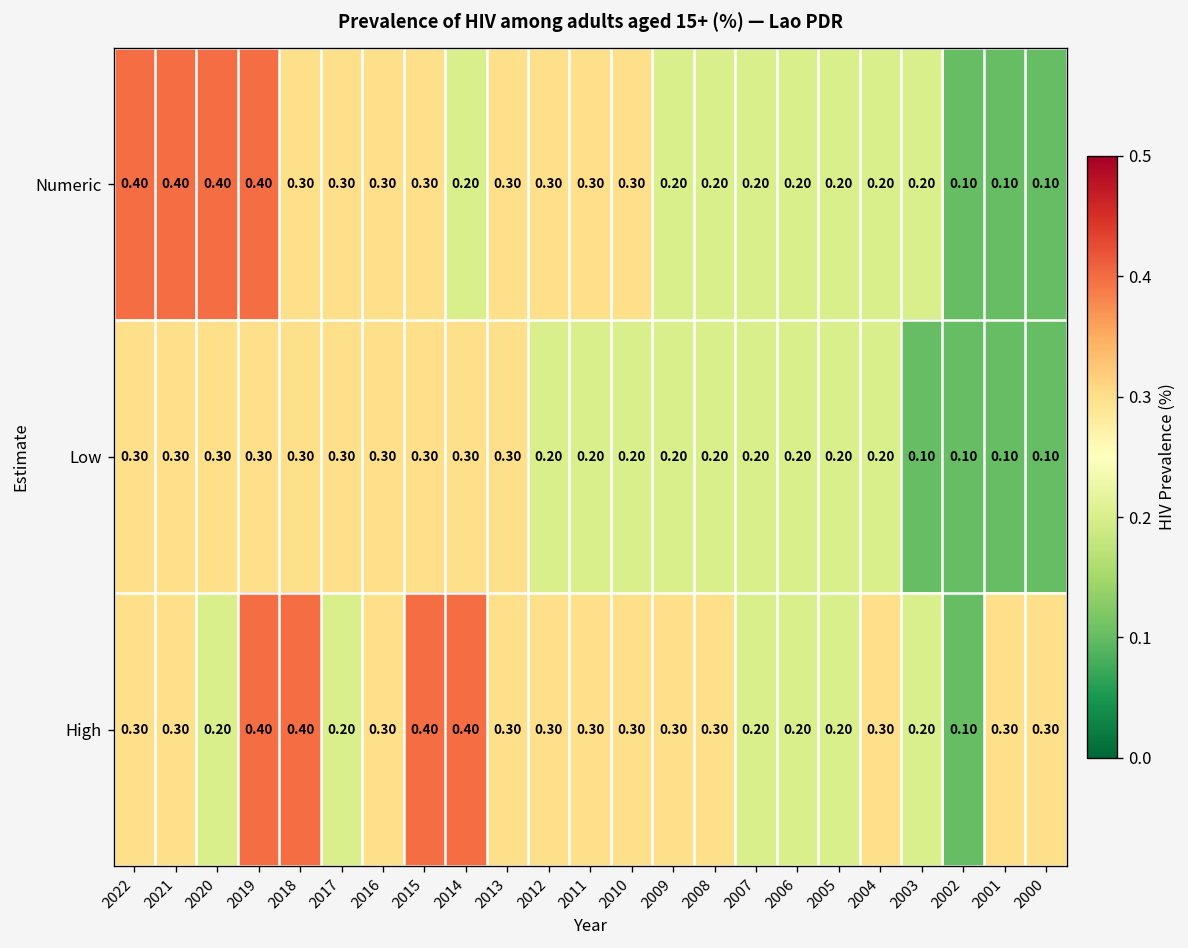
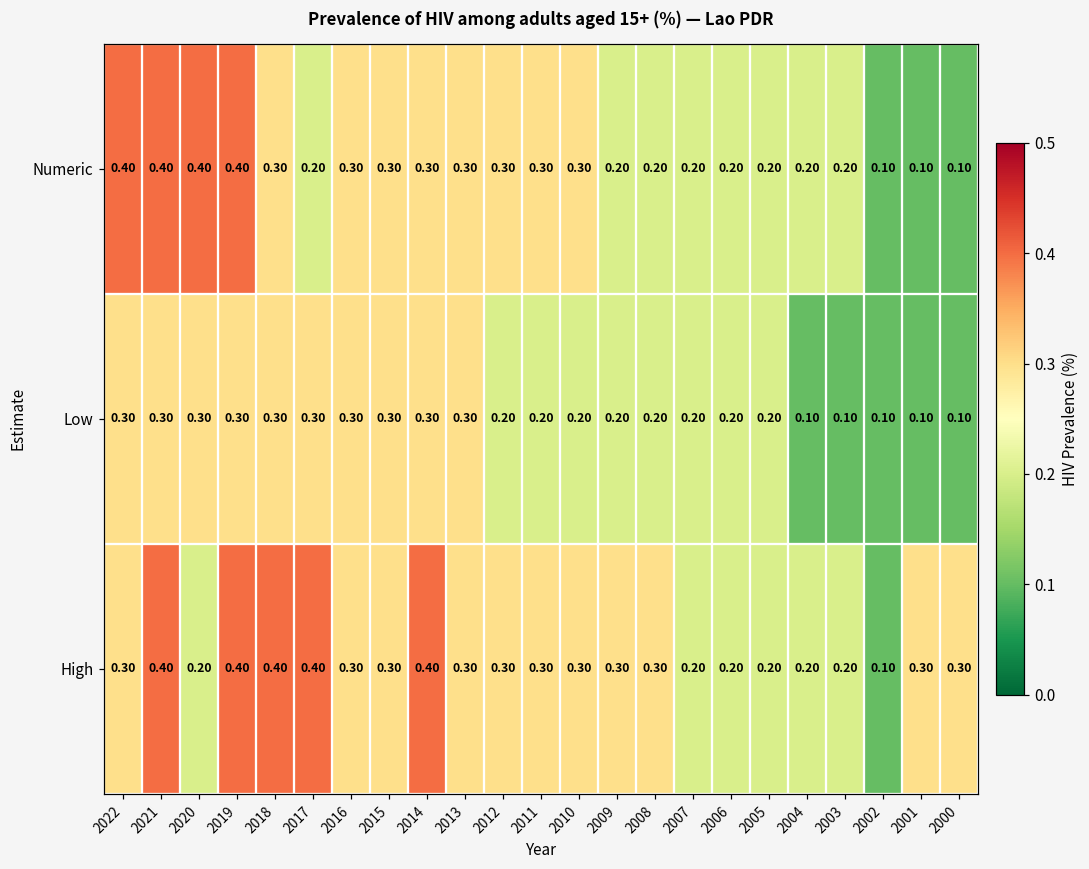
  {
    "Numeric": {
      "2022": 0.40,
      "2021": 0.40,
      "2020": 0.40,
      "2019": 0.40,
      "2018": 0.30,
-     "2017": 0.30,
+     "2017": 0.20,
      "2016": 0.30,
      "2015": 0.30,
-     "2014": 0.20,
+     "2014": 0.30,
      "2013": 0.30,
      "2012": 0.30,
      "2011": 0.30,
      "2010": 0.30,
      "2009": 0.20,
      "2008": 0.20,
      "2007": 0.20,
      "2006": 0.20,
      "2005": 0.20,
      "2004": 0.20,
      "2003": 0.20,
      "2002": 0.10,
      "2001": 0.10,
      "2000": 0.10
    },
    "Low": {
      "2022": 0.30,
      "2021": 0.30,
      "2020": 0.30,
      "2019": 0.30,
      "2018": 0.30,
      "2017": 0.30,
      "2016": 0.30,
      "2015": 0.30,
      "2014": 0.30,
      "2013": 0.30,
      "2012": 0.20,
      "2011": 0.20,
      "2010": 0.20,
      "2009": 0.20,
      "2008": 0.20,
      "2007": 0.20,
      "2006": 0.20,
      "2005": 0.20,
-     "2004": 0.20,
+     "2004": 0.10,
      "2003": 0.10,
      "2002": 0.10,
      "2001": 0.10,
      "2000": 0.10
    },
    "High": {
      "2022": 0.30,
-     "2021": 0.30,
+     "2021": 0.40,
      "2020": 0.20,
      "2019": 0.40,
      "2018": 0.40,
-     "2017": 0.20,
+     "2017": 0.40,
      "2016": 0.30,
-     "2015": 0.40,
+     "2015": 0.30,
      "2014": 0.40,
      "2013": 0.30,
      "2012": 0.30,
      "2011": 0.30,
      "2010": 0.30,
      "2009": 0.30,
      "2008": 0.30,
      "2007": 0.20,
      "2006": 0.20,
      "2005": 0.20,
-     "2004": 0.30,
+     "2004": 0.20,
      "2003": 0.20,
      "2002": 0.10,
      "2001": 0.30,
      "2000": 0.30
    }
  }
